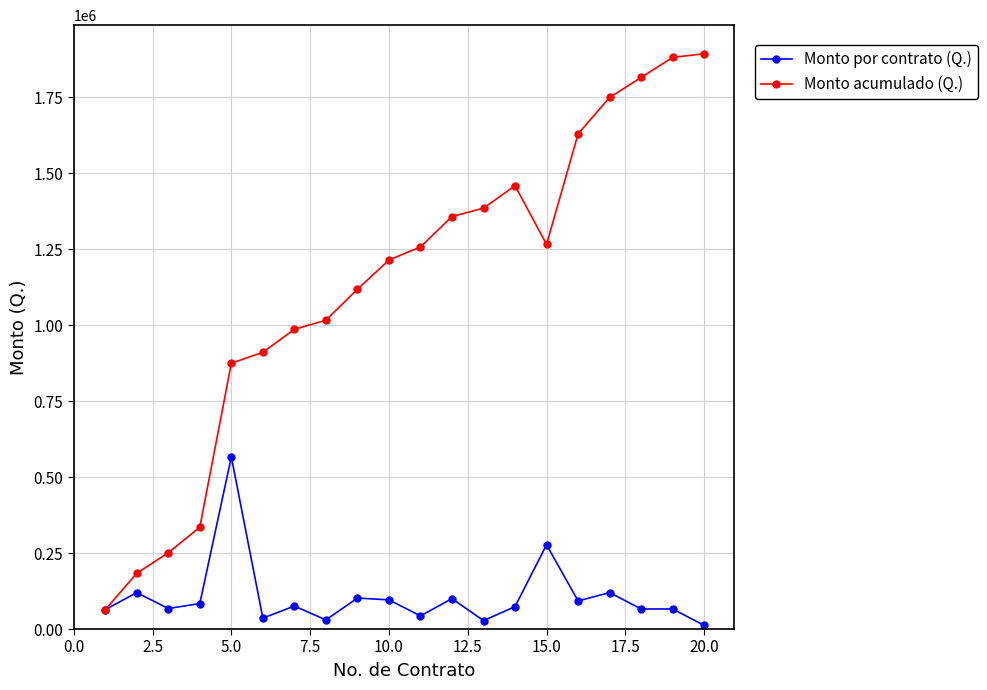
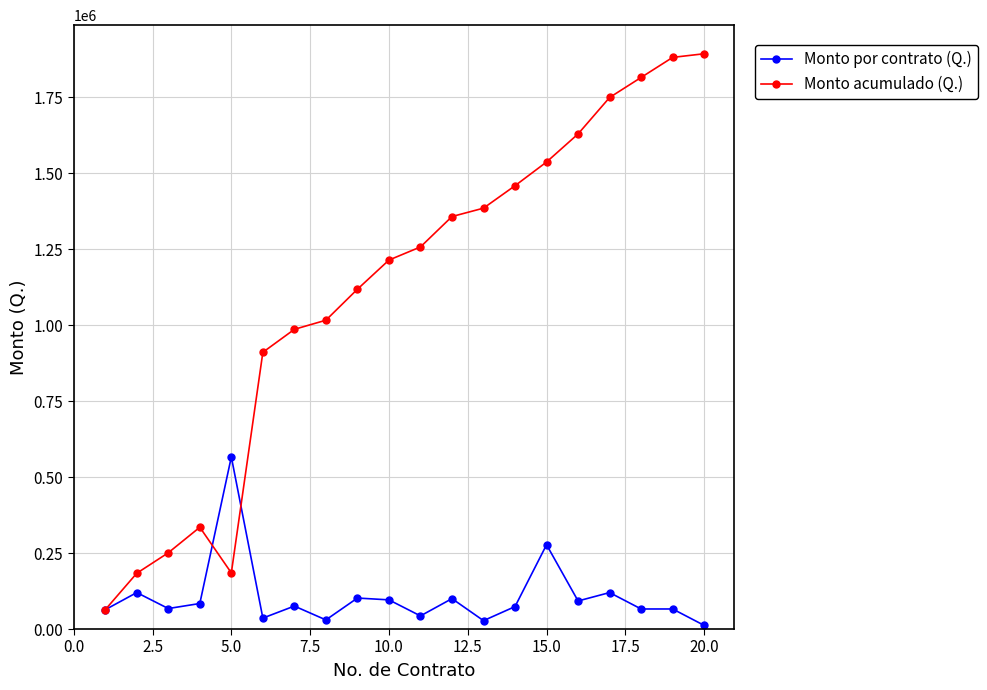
  {
    "Monto por contrato (Q.)": {
      "5.0": 570000,
      "10.0": 100000,
      "15.0": 280000,
      "20.0": 10000
    },
    "Monto acumulado (Q.)": {
-     "5.0": 880000,
+     "5.0": 180000,
      "10.0": 1210000,
-     "15.0": 1270000,
+     "15.0": 1540000,
      "20.0": 1890000
    }
  }
